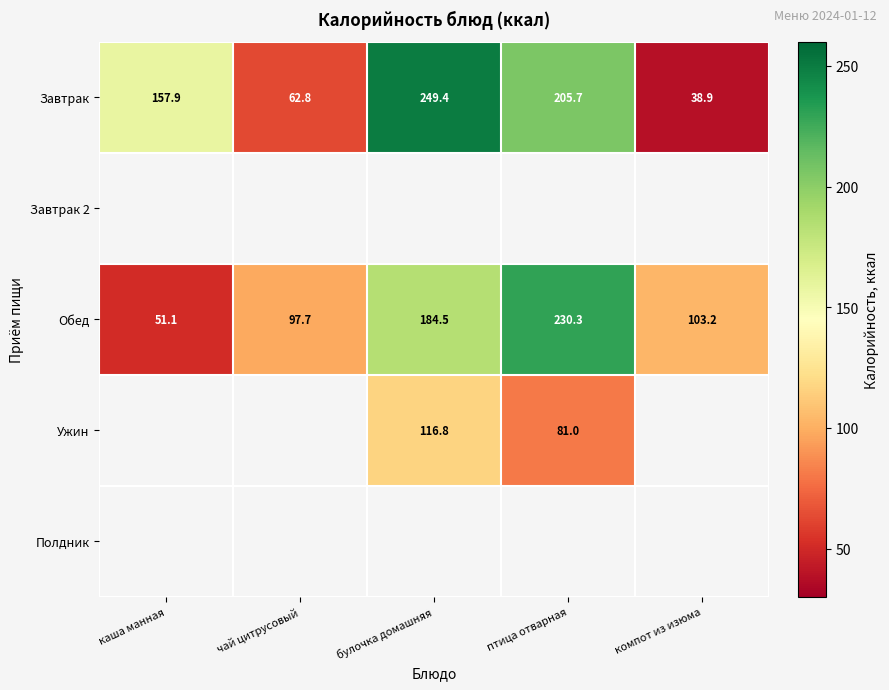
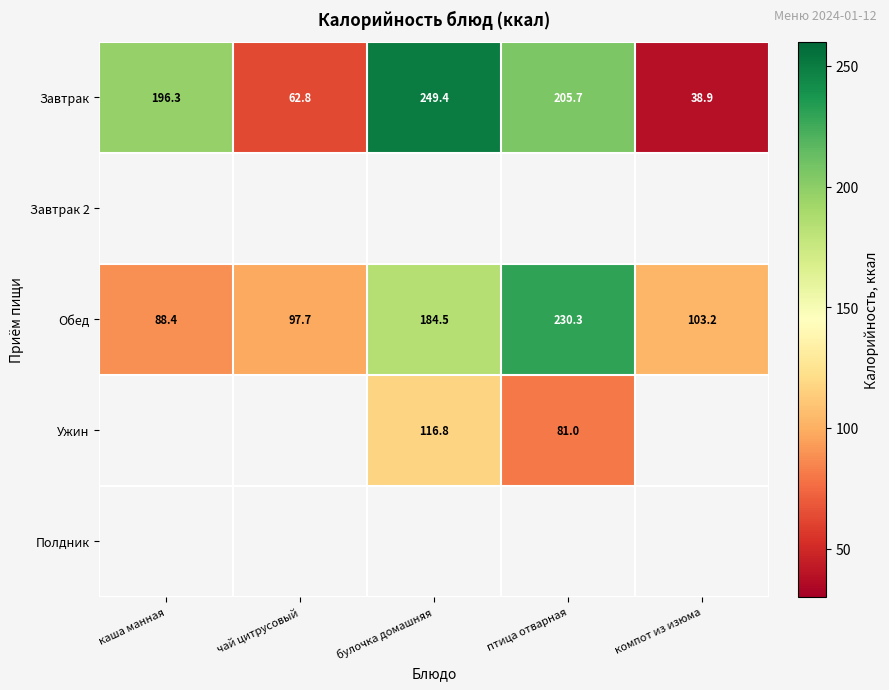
  {
    "Завтрак": {
-     "каша манная": 157.9,
+     "каша манная": 196.3,
      "чай цитрусовый": 62.8,
      "булочка домашняя": 249.4,
      "птица отварная": 205.7,
      "компот из изюма": 38.9
    },
    "Обед": {
-     "каша манная": 51.1,
+     "каша манная": 88.4,
      "чай цитрусовый": 97.7,
      "булочка домашняя": 184.5,
      "птица отварная": 230.3,
      "компот из изюма": 103.2
    },
    "Ужин": {
      "булочка домашняя": 116.8,
      "птица отварная": 81.0
    }
  }
